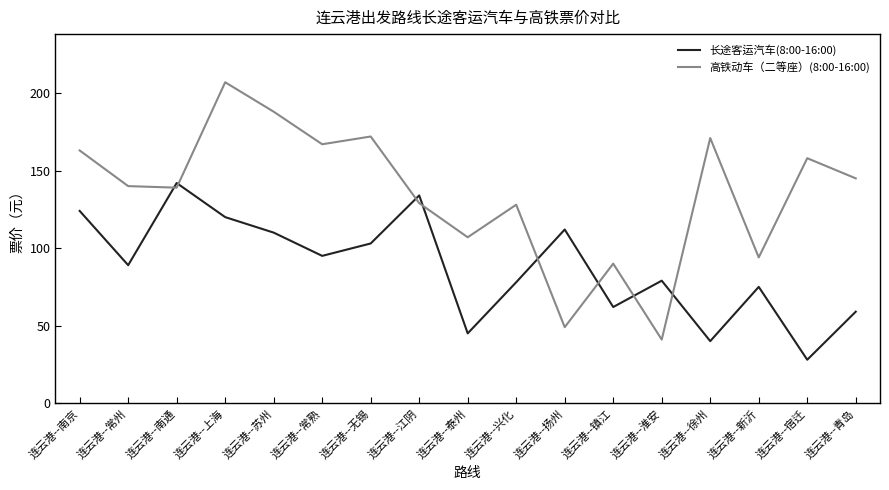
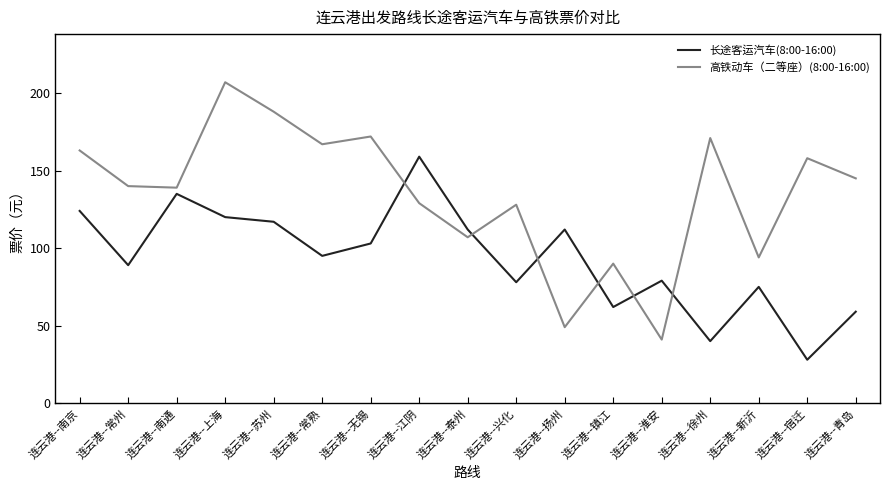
  {
    "长途客运汽车(8:00-16:00)": {
      "连云港--南京": 124,
      "连云港--常州": 89,
-     "连云港--南通": 142,
+     "连云港--南通": 135,
      "连云港--上海": 120,
-     "连云港--苏州": 110,
+     "连云港--苏州": 117,
      "连云港--常熟": 95,
      "连云港--无锡": 103,
-     "连云港--江阴": 134,
-     "连云港--泰州": 45,
+     "连云港--江阴": 159,
+     "连云港--泰州": 112,
      "连云港--兴化": 78,
      "连云港--扬州": 112,
      "连云港--镇江": 62,
      "连云港--淮安": 79,
      "连云港--徐州": 40,
      "连云港--新沂": 75,
      "连云港--宿迁": 28,
      "连云港--青岛": 59
    },
    "高铁动车（二等座）(8:00-16:00)": {
      "连云港--南京": 163,
      "连云港--常州": 140,
      "连云港--南通": 139,
      "连云港--上海": 207,
      "连云港--苏州": 188,
      "连云港--常熟": 167,
      "连云港--无锡": 172,
      "连云港--江阴": 129,
      "连云港--泰州": 107,
      "连云港--兴化": 128,
      "连云港--扬州": 49,
      "连云港--镇江": 90,
      "连云港--淮安": 41,
      "连云港--徐州": 171,
      "连云港--新沂": 94,
      "连云港--宿迁": 158,
      "连云港--青岛": 145
    }
  }
